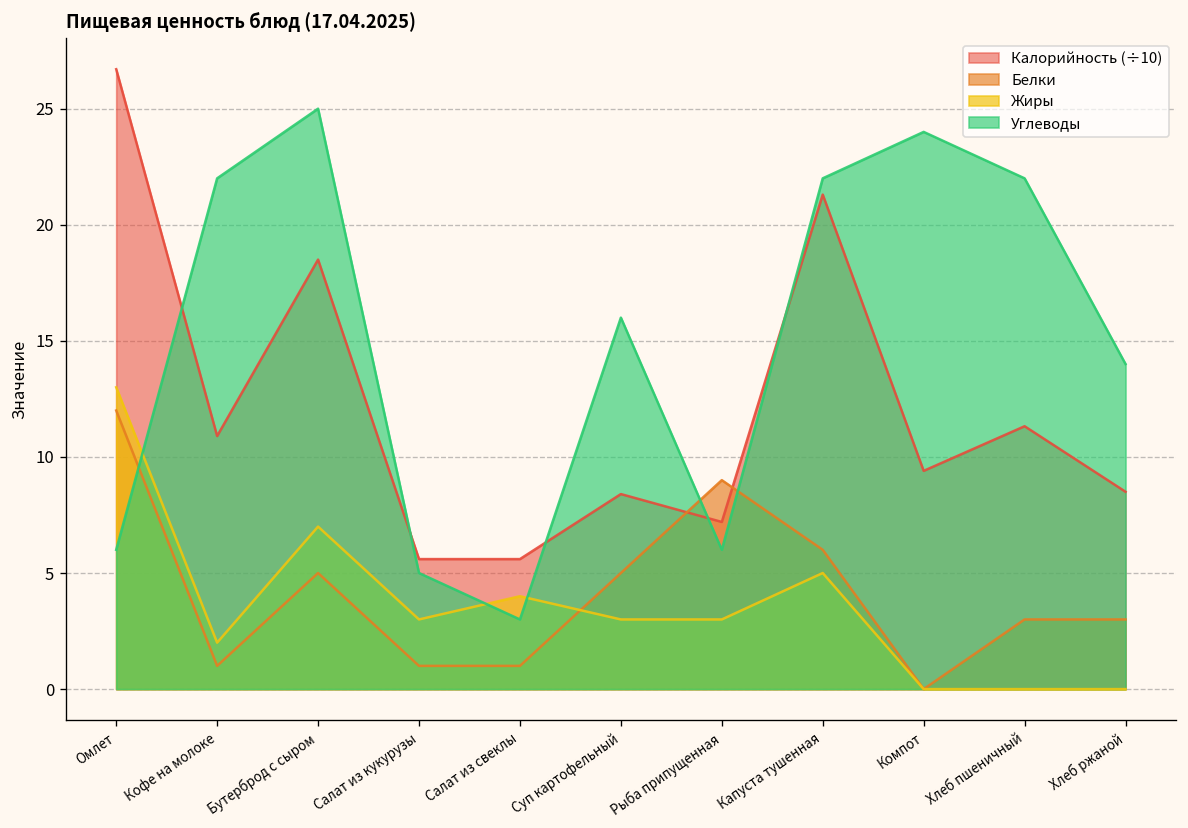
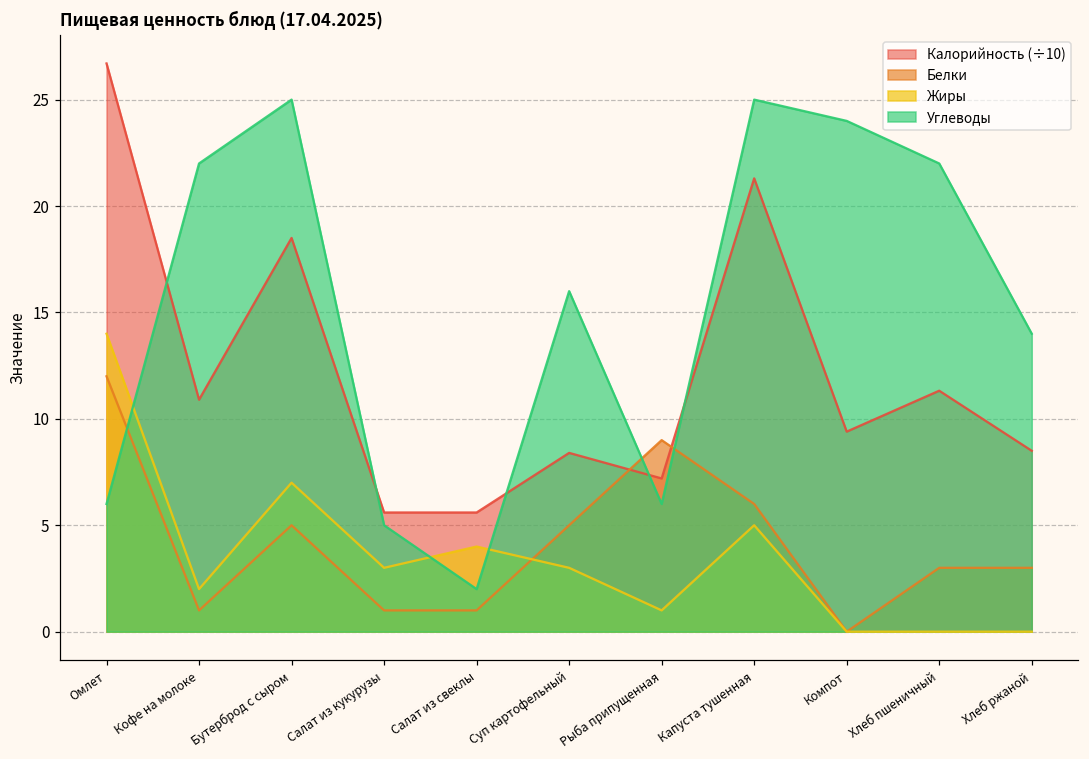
  {
    "Жиры": {
-     "Омлет": 13,
+     "Омлет": 14,
      "Кофе на молоке": 2,
      "Бутерброд с сыром": 7,
      "Салат из кукурузы": 3,
      "Салат из свеклы": 4,
      "Суп картофельный": 3,
-     "Рыба припущенная": 3,
+     "Рыба припущенная": 1,
      "Капуста тушенная": 5,
      "Хлеб пшеничный": 0,
      "Хлеб ржаной": 0
    },
    "Углеводы": {
      "Омлет": 6,
      "Кофе на молоке": 22,
      "Бутерброд с сыром": 25,
      "Салат из кукурузы": 5,
-     "Салат из свеклы": 3,
+     "Салат из свеклы": 2,
      "Суп картофельный": 16,
      "Рыба припущенная": 6,
-     "Капуста тушенная": 22,
+     "Капуста тушенная": 25,
      "Компот": 24,
      "Хлеб пшеничный": 22,
      "Хлеб ржаной": 14
    }
  }
